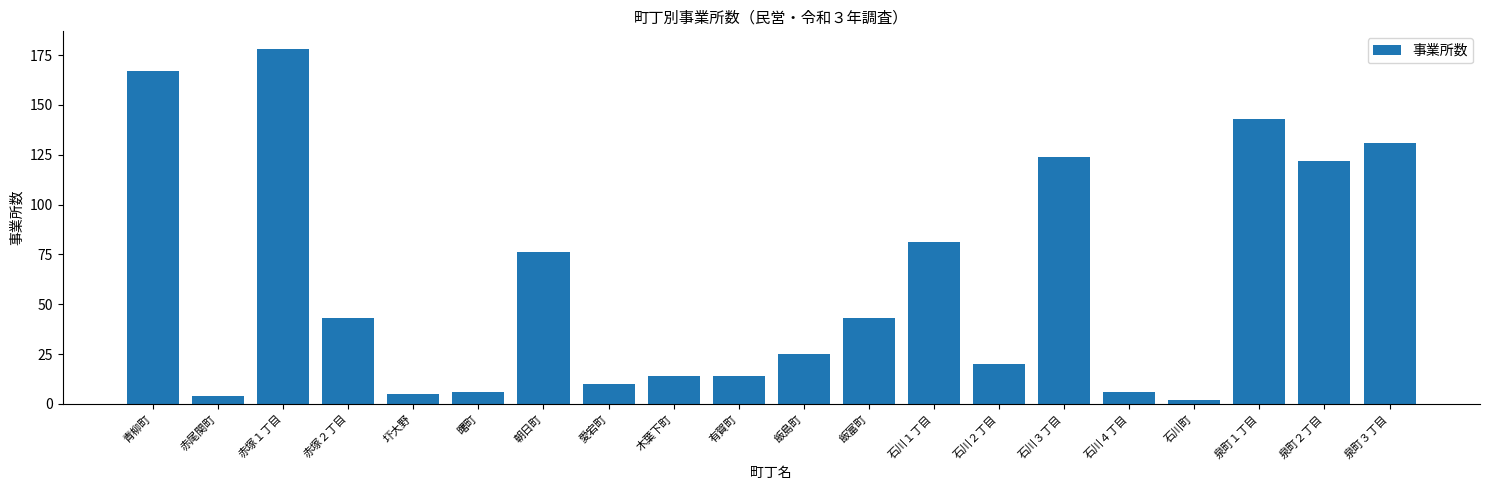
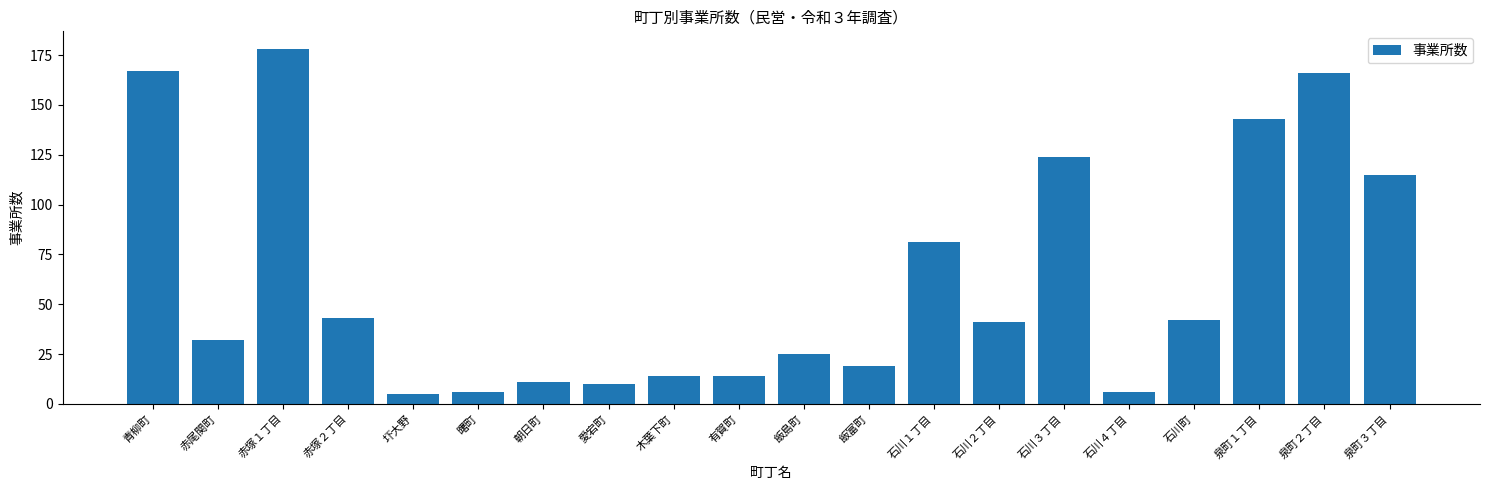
  {
    "青柳町": 167,
-   "赤尾関町": 4,
+   "赤尾関町": 32,
    "赤塚１丁目": 178,
    "赤塚２丁目": 43,
    "圷大野": 5,
    "曙町": 6,
-   "朝日町": 76,
+   "朝日町": 11,
    "愛宕町": 10,
    "木葉下町": 14,
    "有賀町": 14,
    "飯島町": 25,
-   "飯富町": 43,
+   "飯富町": 19,
    "石川１丁目": 81,
-   "石川２丁目": 20,
+   "石川２丁目": 41,
    "石川３丁目": 124,
    "石川４丁目": 6,
-   "石川町": 2,
+   "石川町": 42,
    "泉町１丁目": 143,
-   "泉町２丁目": 122,
-   "泉町３丁目": 131
+   "泉町２丁目": 166,
+   "泉町３丁目": 115
  }
